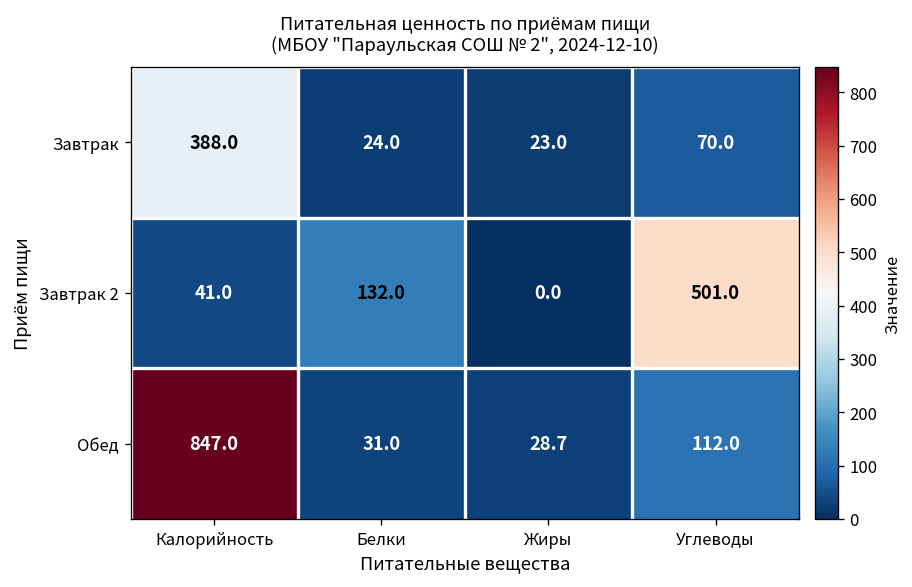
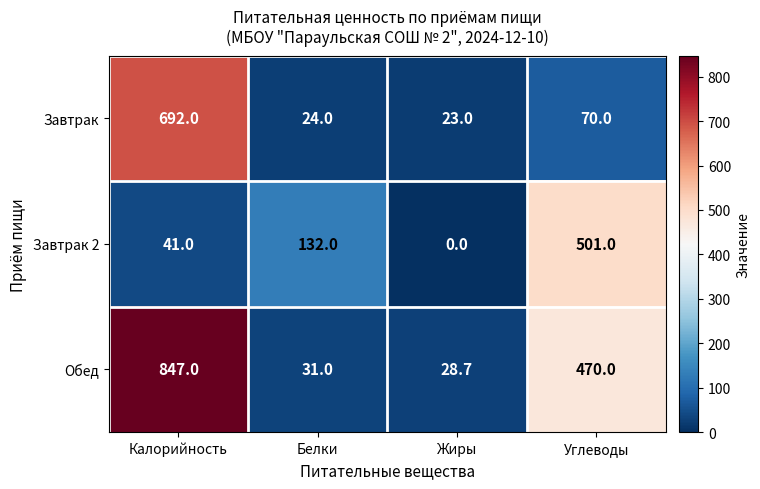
  {
    "Завтрак": {
-     "Калорийность": 388.0,
+     "Калорийность": 692.0,
      "Белки": 24.0,
      "Жиры": 23.0,
      "Углеводы": 70.0
    },
    "Завтрак 2": {
      "Калорийность": 41.0,
      "Белки": 132.0,
      "Жиры": 0.0,
      "Углеводы": 501.0
    },
    "Обед": {
      "Калорийность": 847.0,
      "Белки": 31.0,
      "Жиры": 28.7,
-     "Углеводы": 112.0
+     "Углеводы": 470.0
    }
  }
